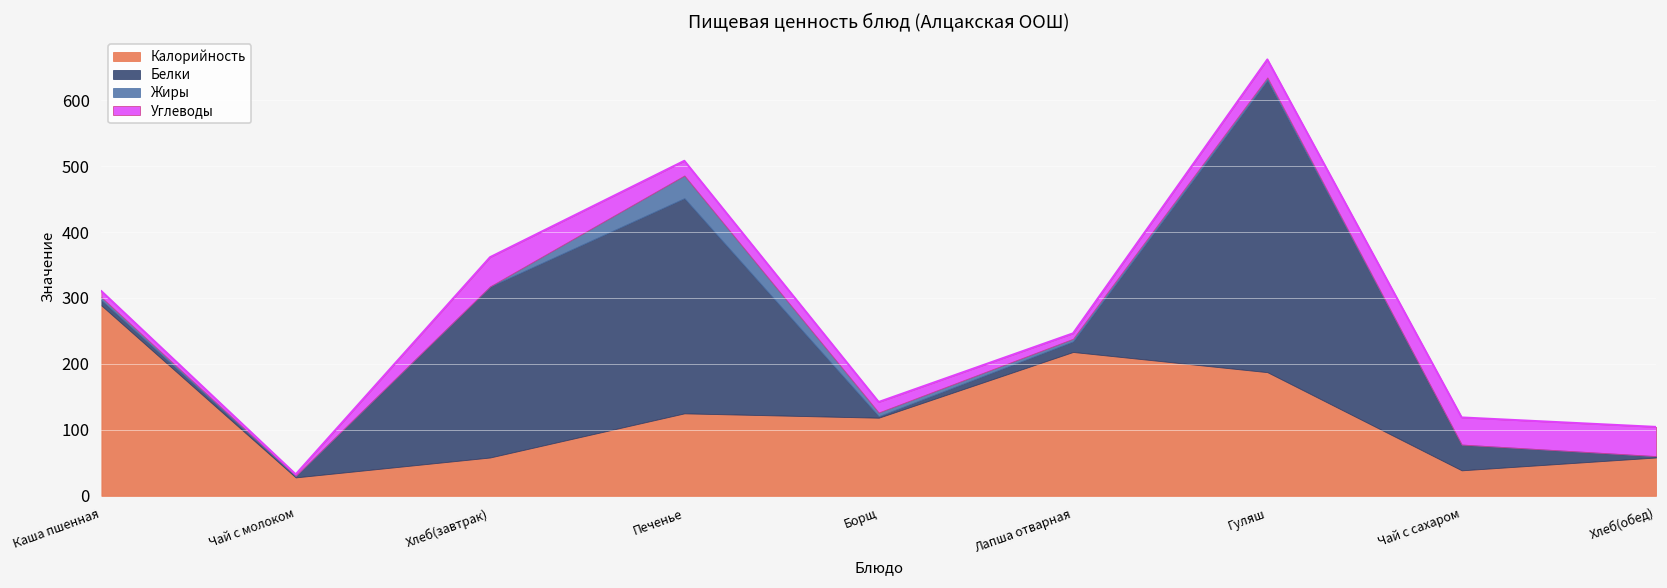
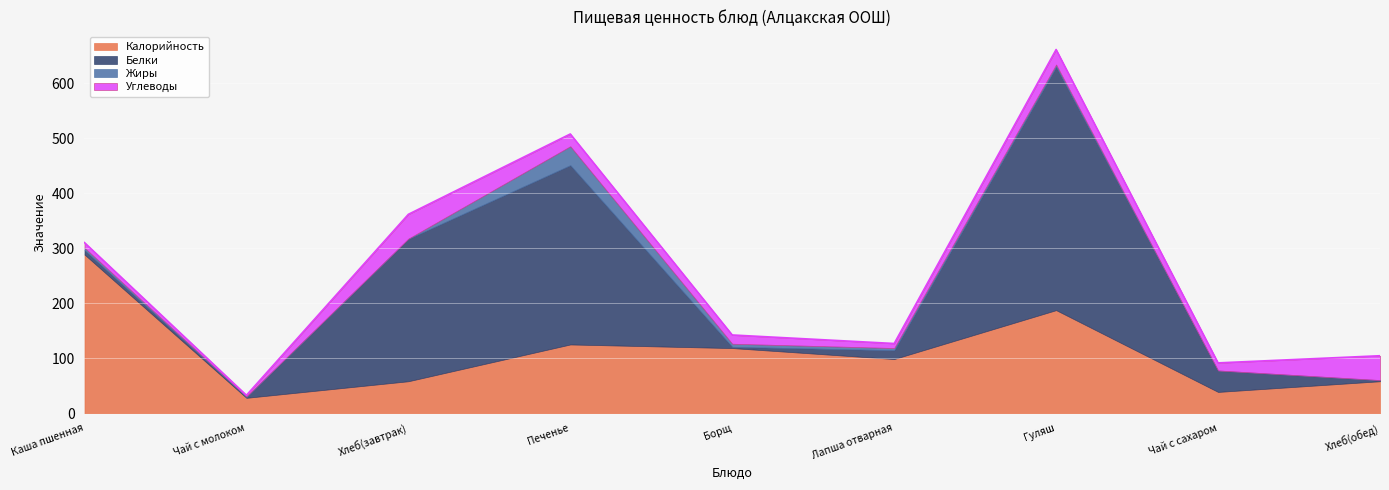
  {
    "Калорийность": {
      "Каша пшенная": 290,
      "Хлеб(завтрак)": 60,
      "Печенье": 130,
-     "Лапша отварная": 220,
+     "Лапша отварная": 100,
      "Гуляш": 190,
      "Чай с сахаром": 40
    },
    "Белки": {
      "Печенье": 330
    },
    "Жиры": {
      "Печенье": 30,
      "Борщ": 10
    },
    "Углеводы": {
      "Каша пшенная": 10,
      "Хлеб(завтрак)": 40,
      "Печенье": 20,
      "Борщ": 20,
      "Лапша отварная": 10,
      "Гуляш": 30,
-     "Чай с сахаром": 40,
+     "Чай с сахаром": 10,
      "Хлеб(обед)": 40
    }
  }
